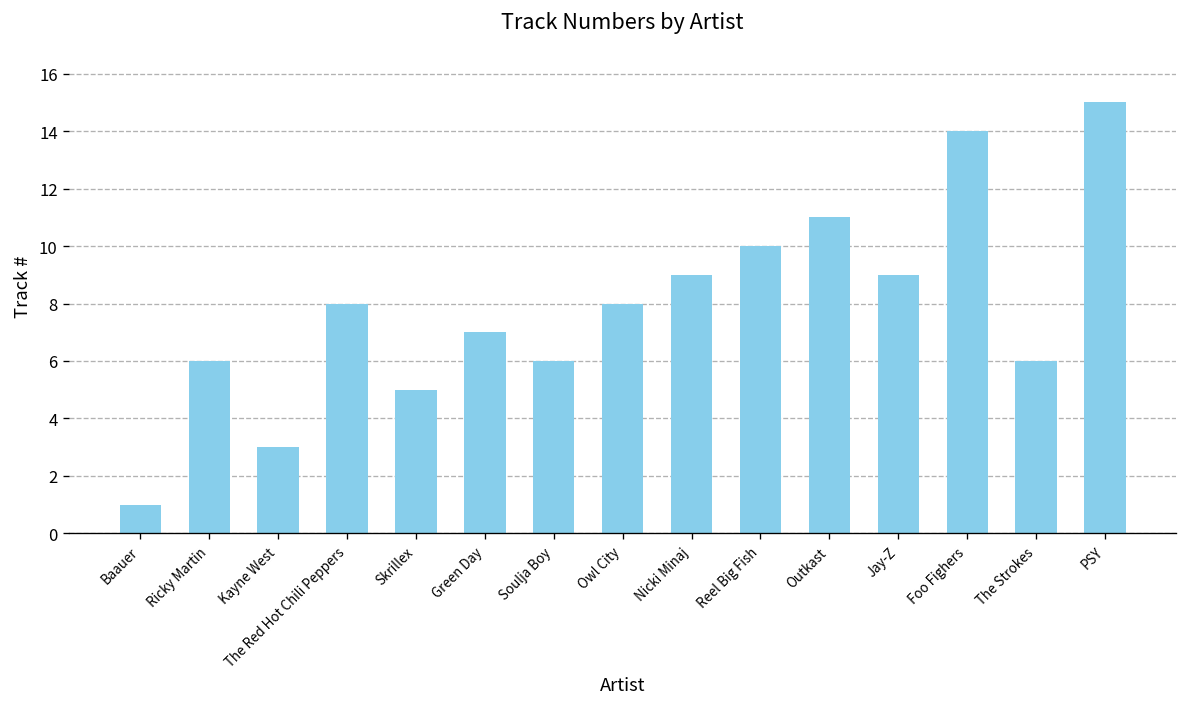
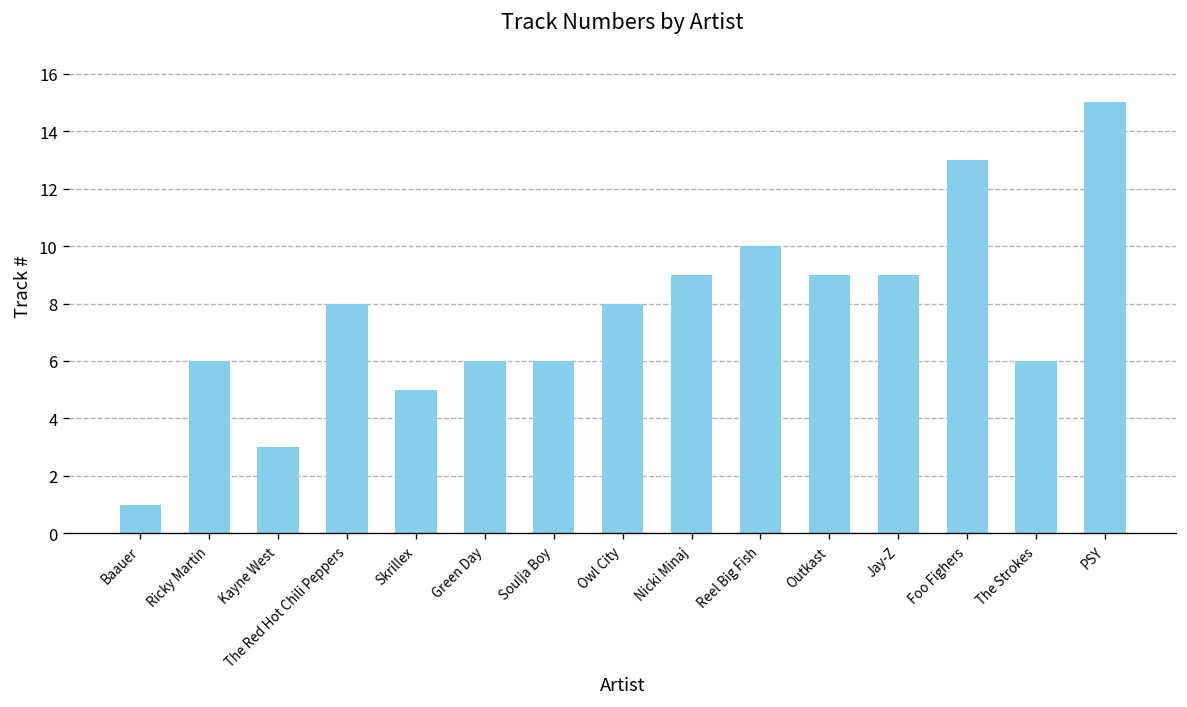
  {
    "Baauer": 1,
    "Ricky Martin": 6,
    "Kayne West": 3,
    "The Red Hot Chili Peppers": 8,
    "Skrillex": 5,
-   "Green Day": 7,
+   "Green Day": 6,
    "Soulja Boy": 6,
    "Owl City": 8,
    "Nicki Minaj": 9,
    "Reel Big Fish": 10,
-   "Outkast": 11,
+   "Outkast": 9,
    "Jay-Z": 9,
-   "Foo Fighers": 14,
+   "Foo Fighers": 13,
    "The Strokes": 6,
    "PSY": 15
  }
